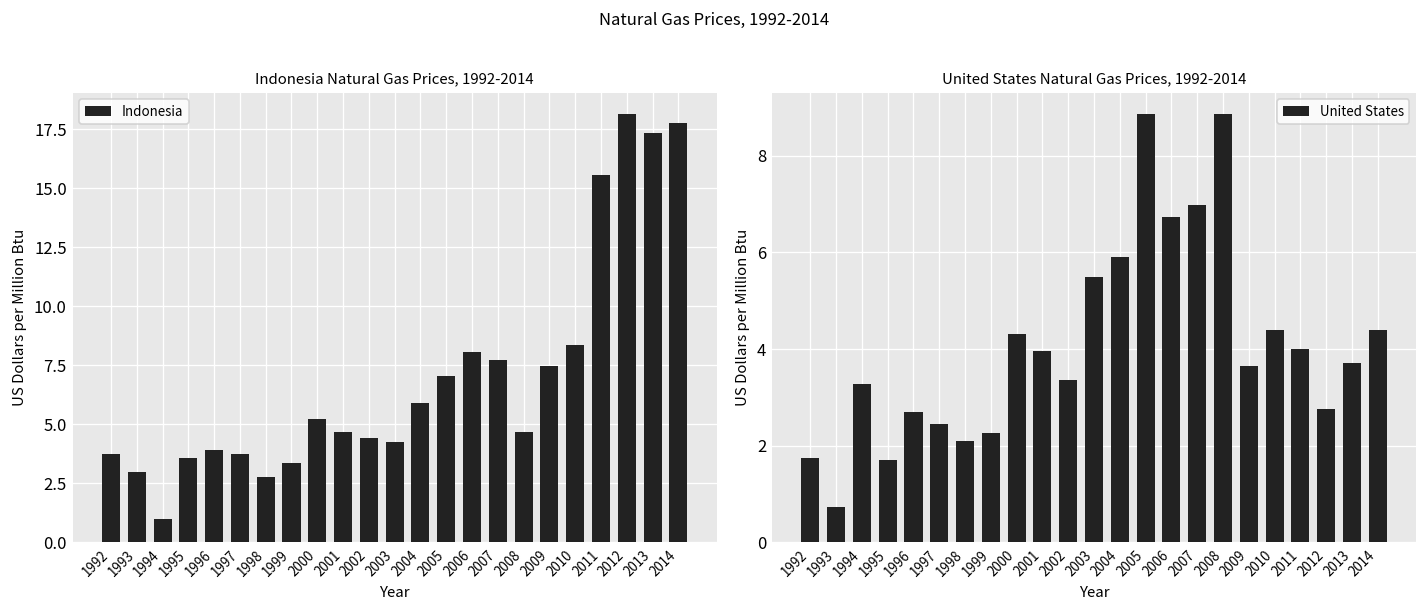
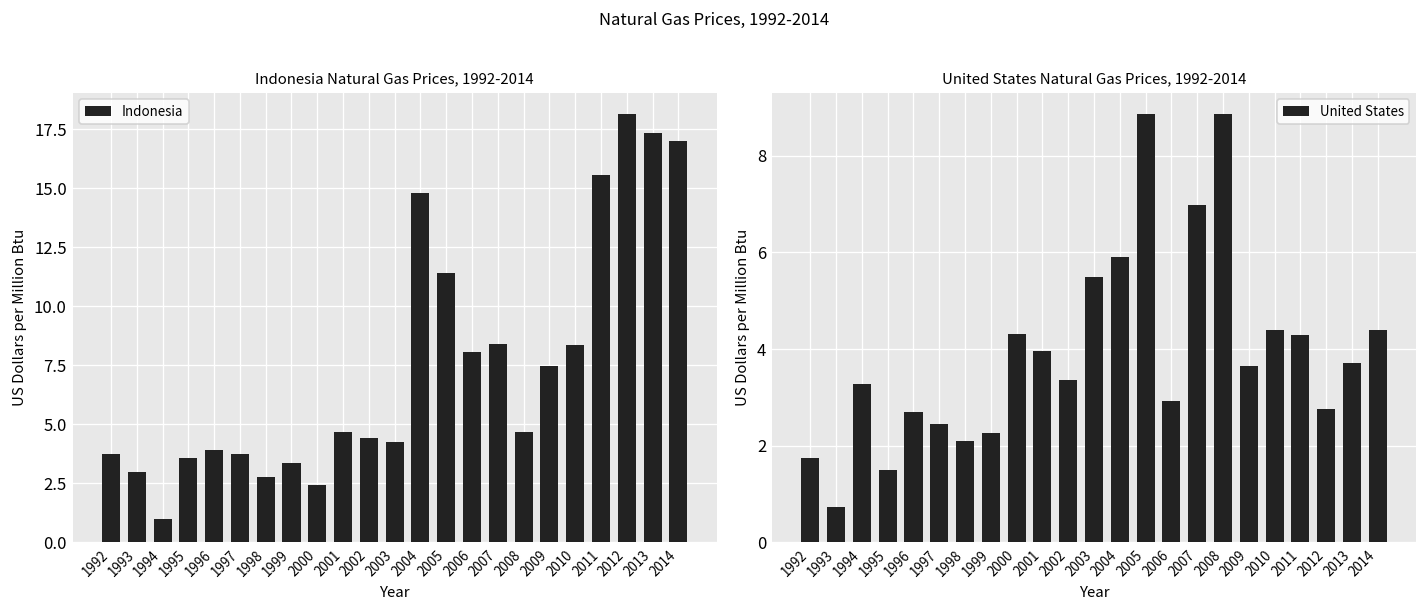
  {
    "Indonesia Natural Gas Prices, 1992-2014": {
      "1992": 3.7,
      "1993": 3.0,
      "1994": 1.0,
      "1995": 3.6,
      "1996": 3.9,
      "1997": 3.8,
      "1998": 2.8,
      "1999": 3.3,
-     "2000": 5.2,
+     "2000": 2.4,
      "2001": 4.7,
      "2002": 4.4,
      "2003": 4.2,
-     "2004": 5.9,
-     "2005": 7.0,
+     "2004": 14.8,
+     "2005": 11.4,
      "2006": 8.0,
-     "2007": 7.7,
+     "2007": 8.4,
      "2008": 4.7,
      "2009": 7.5,
      "2010": 8.3,
      "2011": 15.6,
      "2012": 18.1,
      "2013": 17.3,
-     "2014": 17.8
+     "2014": 17.0
    },
    "United States Natural Gas Prices, 1992-2014": {
      "1992": 1.8,
      "1993": 0.7,
      "1994": 3.3,
-     "1995": 1.7,
+     "1995": 1.5,
      "1996": 2.7,
      "1997": 2.5,
      "1998": 2.1,
      "1999": 2.3,
      "2000": 4.3,
      "2001": 4.0,
      "2002": 3.4,
      "2003": 5.5,
      "2004": 5.9,
      "2005": 8.9,
-     "2006": 6.7,
+     "2006": 2.9,
      "2007": 7.0,
      "2008": 8.9,
      "2009": 3.7,
      "2010": 4.4,
-     "2011": 4.0,
+     "2011": 4.3,
      "2012": 2.8,
      "2013": 3.7,
      "2014": 4.4
    }
  }
